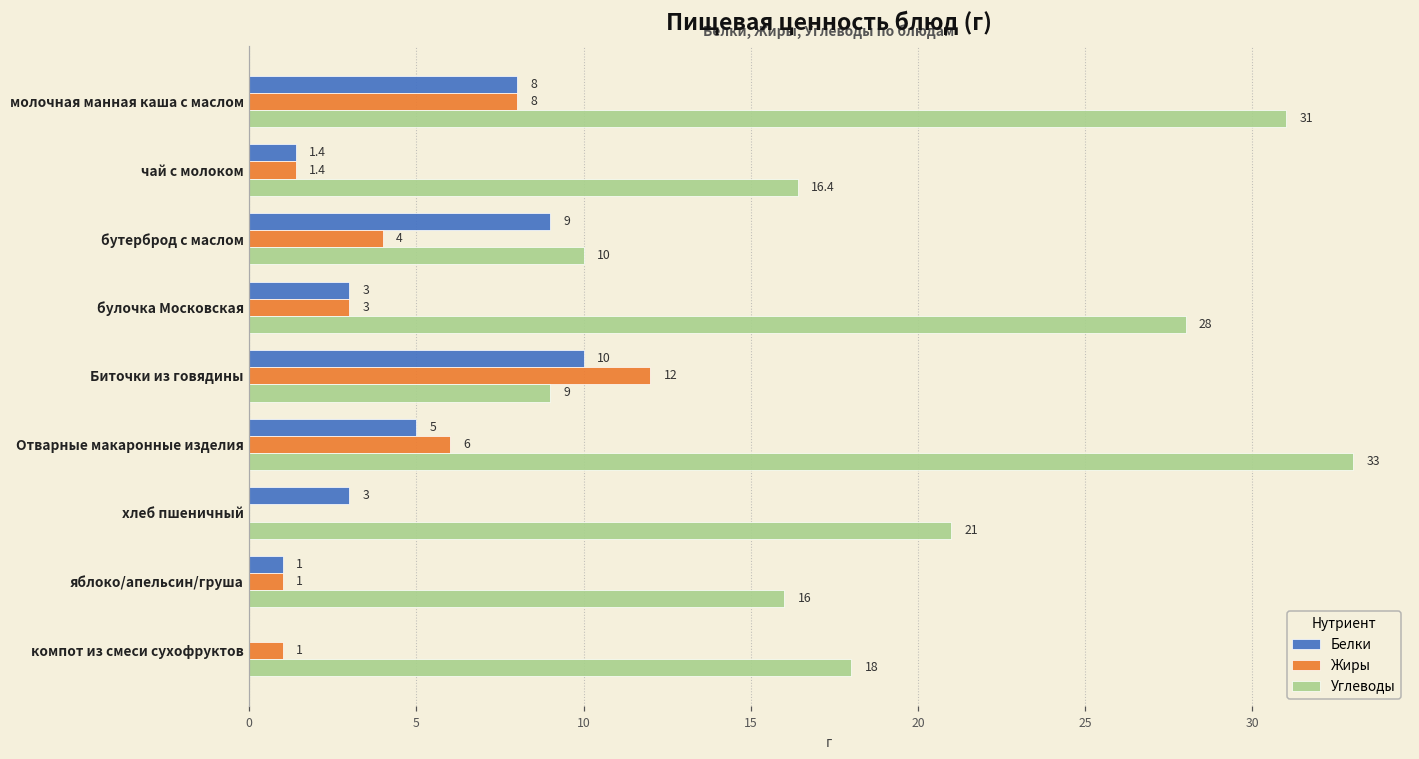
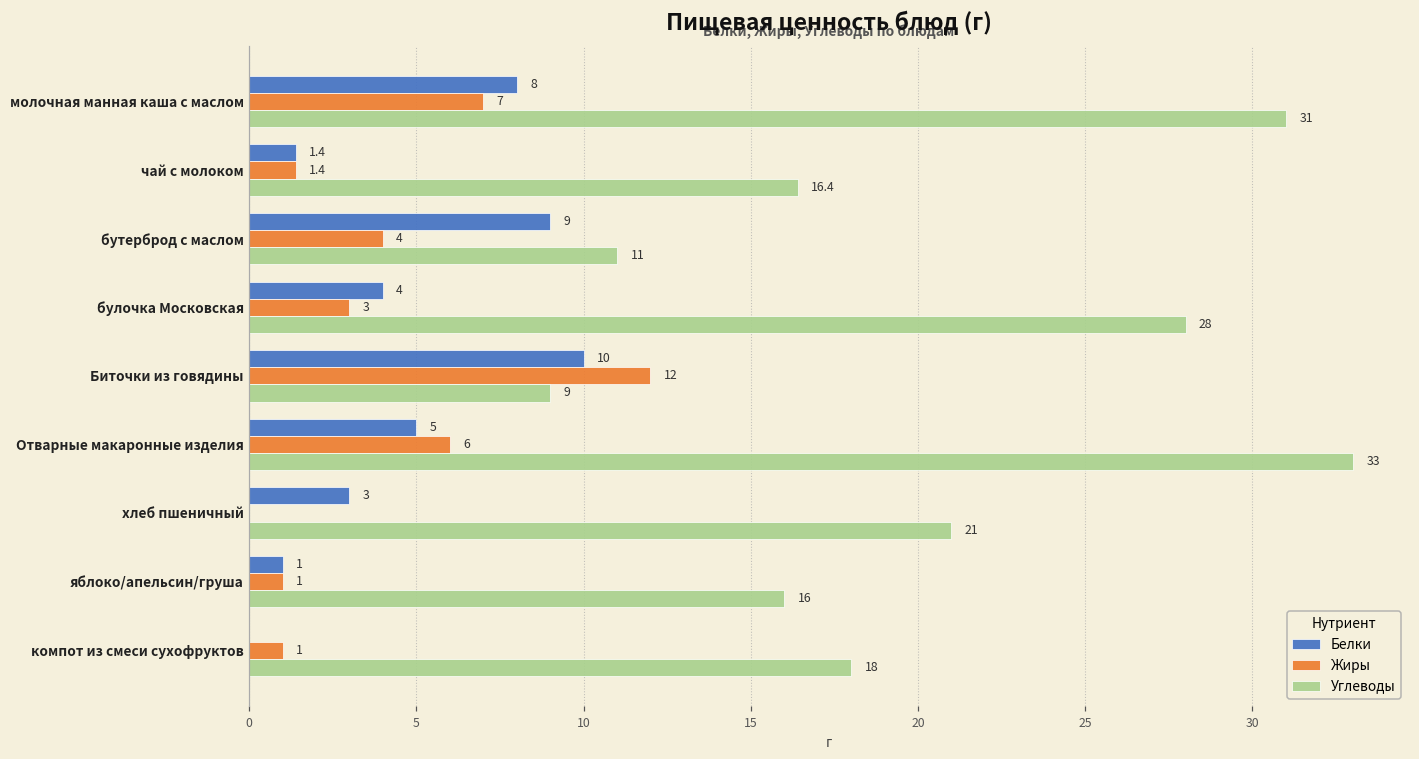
  {
    "Белки": {
      "молочная манная каша с маслом": 8,
      "чай с молоком": 1.4,
      "бутерброд с маслом": 9,
-     "булочка Московская": 3,
+     "булочка Московская": 4,
      "Биточки из говядины": 10,
      "Отварные макаронные изделия": 5,
      "хлеб пшеничный": 3,
      "яблоко/апельсин/груша": 1
    },
    "Жиры": {
-     "молочная манная каша с маслом": 8,
+     "молочная манная каша с маслом": 7,
      "чай с молоком": 1.4,
      "бутерброд с маслом": 4,
      "булочка Московская": 3,
      "Биточки из говядины": 12,
      "Отварные макаронные изделия": 6,
      "яблоко/апельсин/груша": 1,
      "компот из смеси сухофруктов": 1
    },
    "Углеводы": {
      "молочная манная каша с маслом": 31,
      "чай с молоком": 16.4,
-     "бутерброд с маслом": 10,
+     "бутерброд с маслом": 11,
      "булочка Московская": 28,
      "Биточки из говядины": 9,
      "Отварные макаронные изделия": 33,
      "хлеб пшеничный": 21,
      "яблоко/апельсин/груша": 16,
      "компот из смеси сухофруктов": 18
    }
  }
